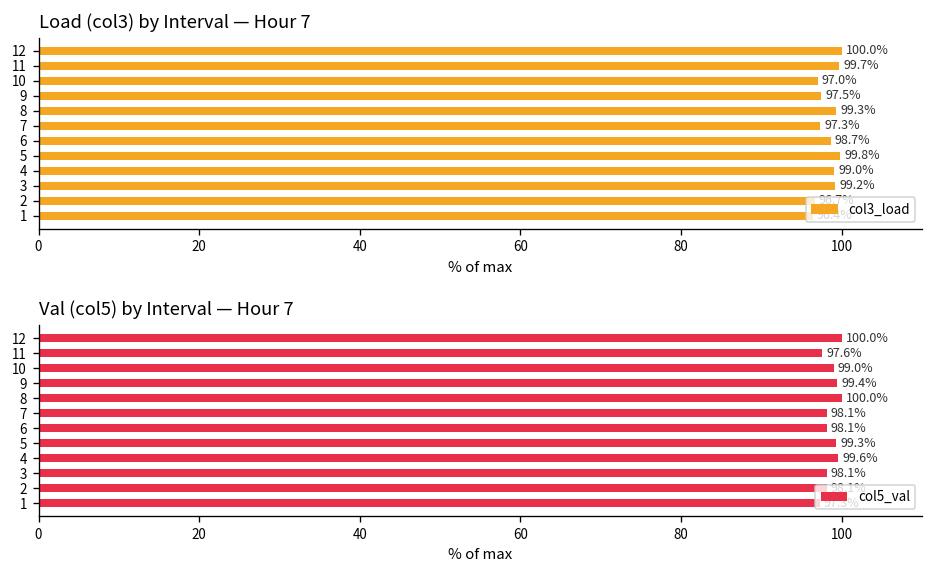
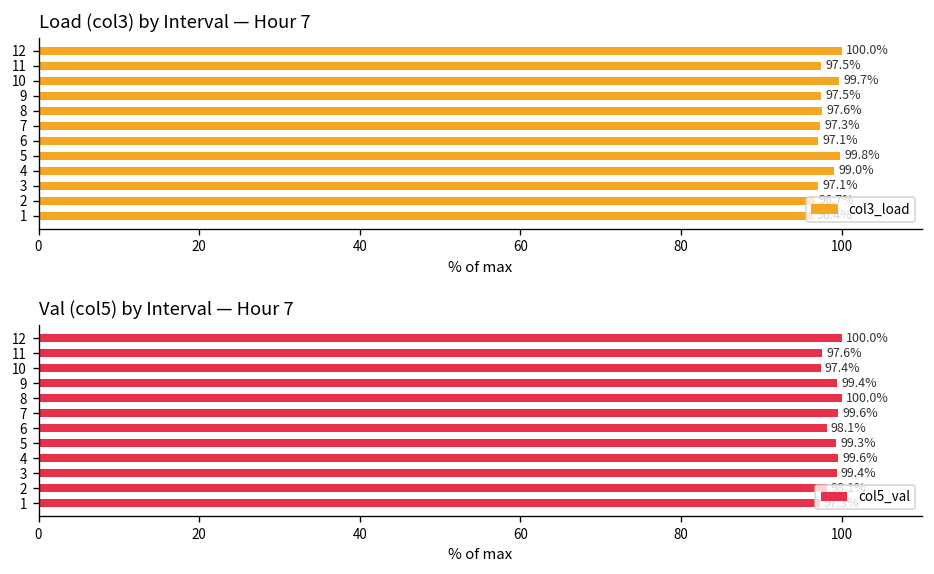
  {
    "Load (col3) by Interval — Hour 7": {
      "12": "100.0%",
-     "11": "99.7%",
-     "10": "97.0%",
+     "11": "97.5%",
+     "10": "99.7%",
      "9": "97.5%",
-     "8": "99.3%",
+     "8": "97.6%",
      "7": "97.3%",
-     "6": "98.7%",
+     "6": "97.1%",
      "5": "99.8%",
      "4": "99.0%",
-     "3": "99.2%"
+     "3": "97.1%"
    },
    "Val (col5) by Interval — Hour 7": {
      "12": "100.0%",
      "11": "97.6%",
-     "10": "99.0%",
+     "10": "97.4%",
      "9": "99.4%",
      "8": "100.0%",
-     "7": "98.1%",
+     "7": "99.6%",
      "6": "98.1%",
      "5": "99.3%",
      "4": "99.6%",
-     "3": "98.1%"
+     "3": "99.4%"
    }
  }
